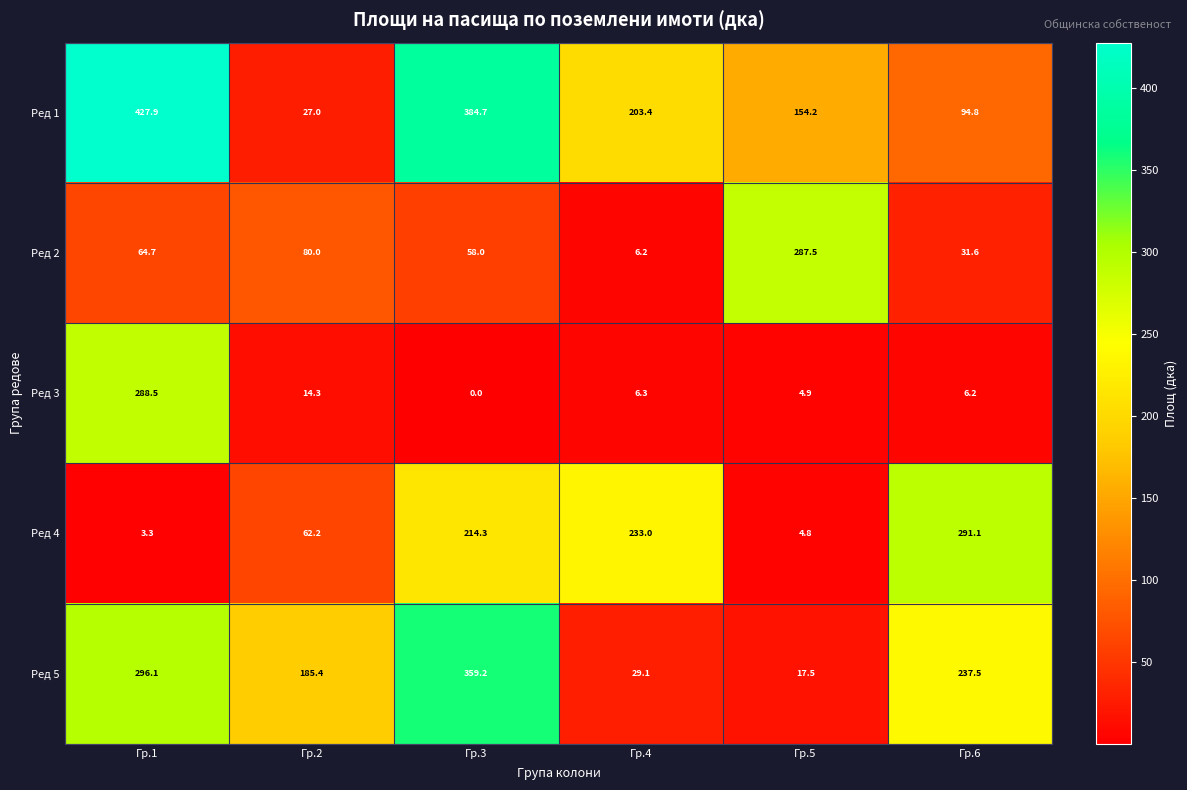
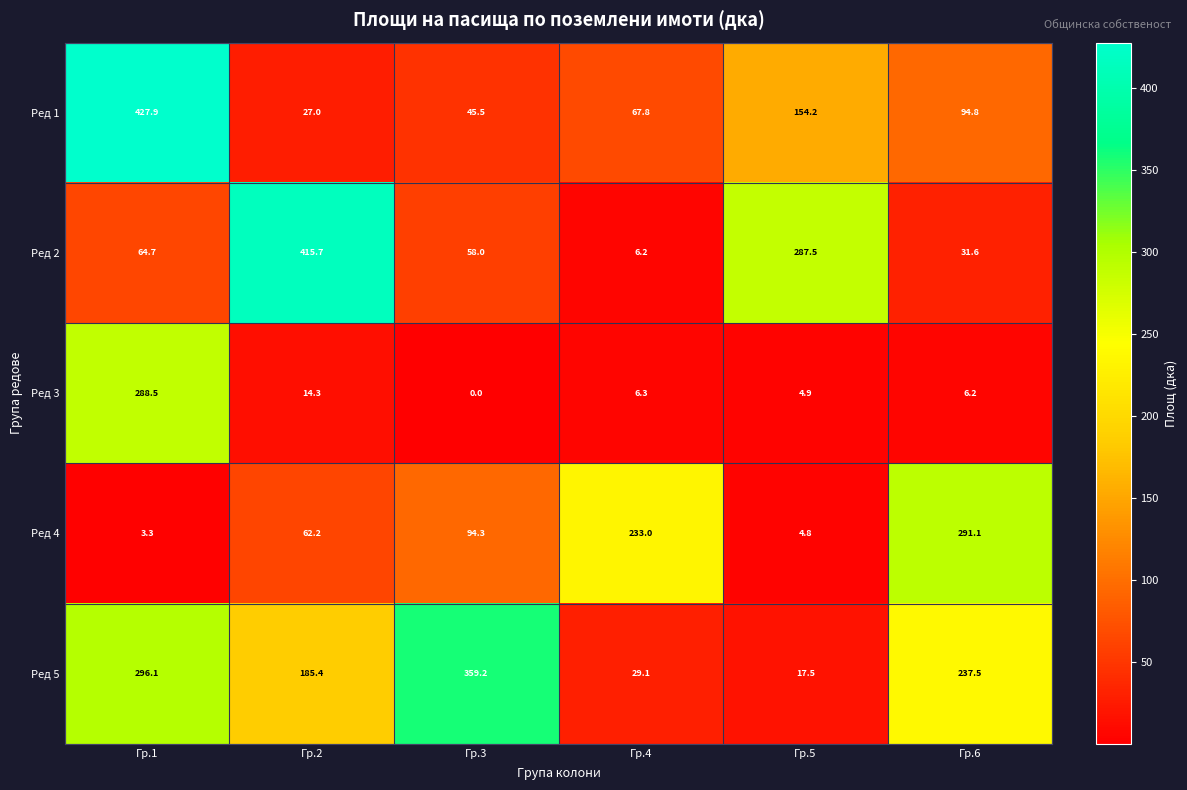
  {
    "Ред 1": {
      "Гр.1": 427.9,
      "Гр.2": 27.0,
-     "Гр.3": 384.7,
-     "Гр.4": 203.4,
+     "Гр.3": 45.5,
+     "Гр.4": 67.8,
      "Гр.5": 154.2,
      "Гр.6": 94.8
    },
    "Ред 2": {
      "Гр.1": 64.7,
-     "Гр.2": 80.0,
+     "Гр.2": 415.7,
      "Гр.3": 58.0,
      "Гр.4": 6.2,
      "Гр.5": 287.5,
      "Гр.6": 31.6
    },
    "Ред 3": {
      "Гр.1": 288.5,
      "Гр.2": 14.3,
      "Гр.3": 0.0,
      "Гр.4": 6.3,
      "Гр.5": 4.9,
      "Гр.6": 6.2
    },
    "Ред 4": {
      "Гр.1": 3.3,
      "Гр.2": 62.2,
-     "Гр.3": 214.3,
+     "Гр.3": 94.3,
      "Гр.4": 233.0,
      "Гр.5": 4.8,
      "Гр.6": 291.1
    },
    "Ред 5": {
      "Гр.1": 296.1,
      "Гр.2": 185.4,
      "Гр.3": 359.2,
      "Гр.4": 29.1,
      "Гр.5": 17.5,
      "Гр.6": 237.5
    }
  }
